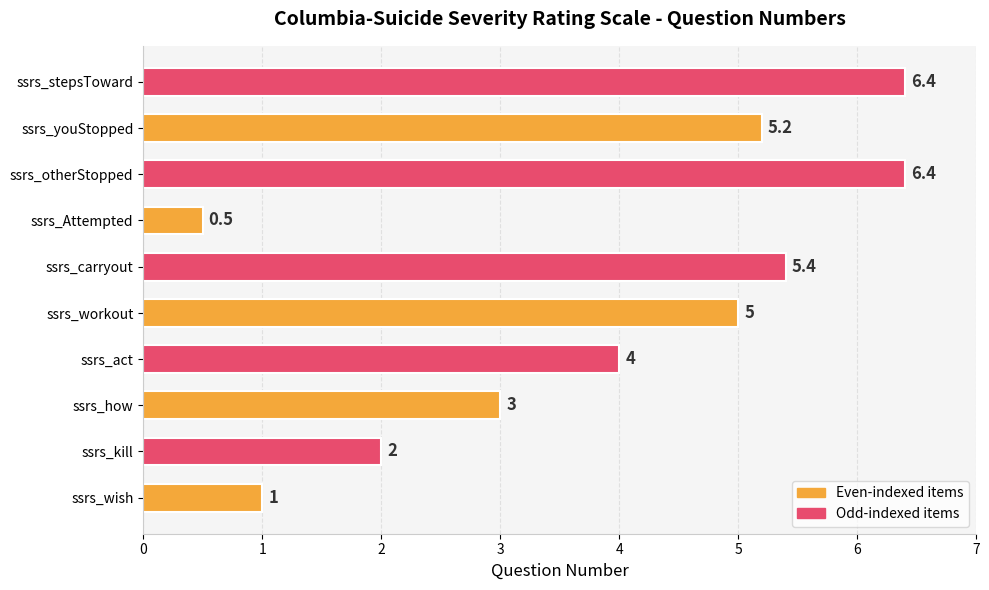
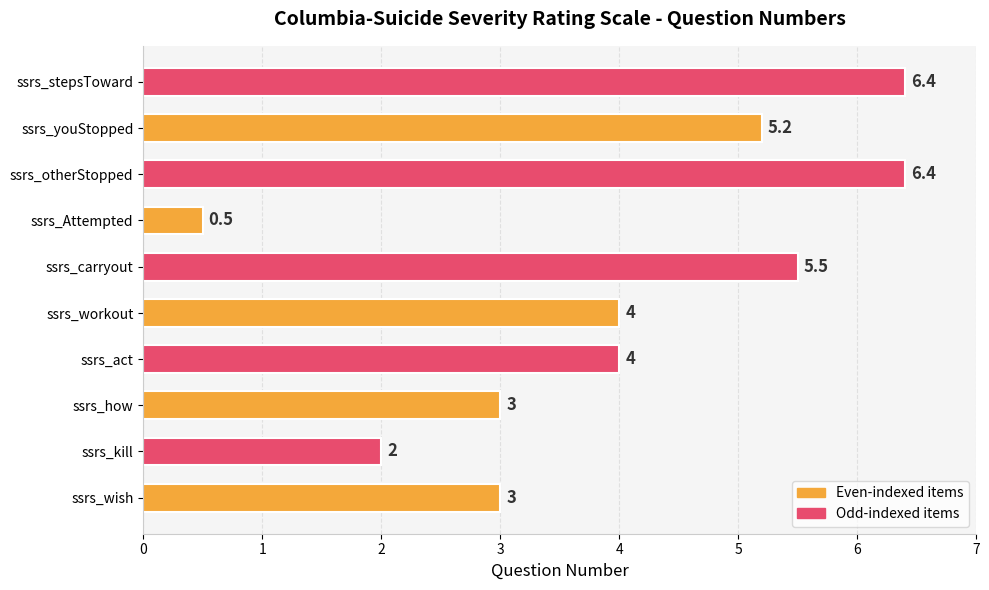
  {
    "ssrs_stepsToward": 6.4,
    "ssrs_youStopped": 5.2,
    "ssrs_otherStopped": 6.4,
    "ssrs_Attempted": 0.5,
-   "ssrs_carryout": 5.4,
-   "ssrs_workout": 5,
+   "ssrs_carryout": 5.5,
+   "ssrs_workout": 4,
    "ssrs_act": 4,
    "ssrs_how": 3,
    "ssrs_kill": 2,
-   "ssrs_wish": 1
+   "ssrs_wish": 3
  }
